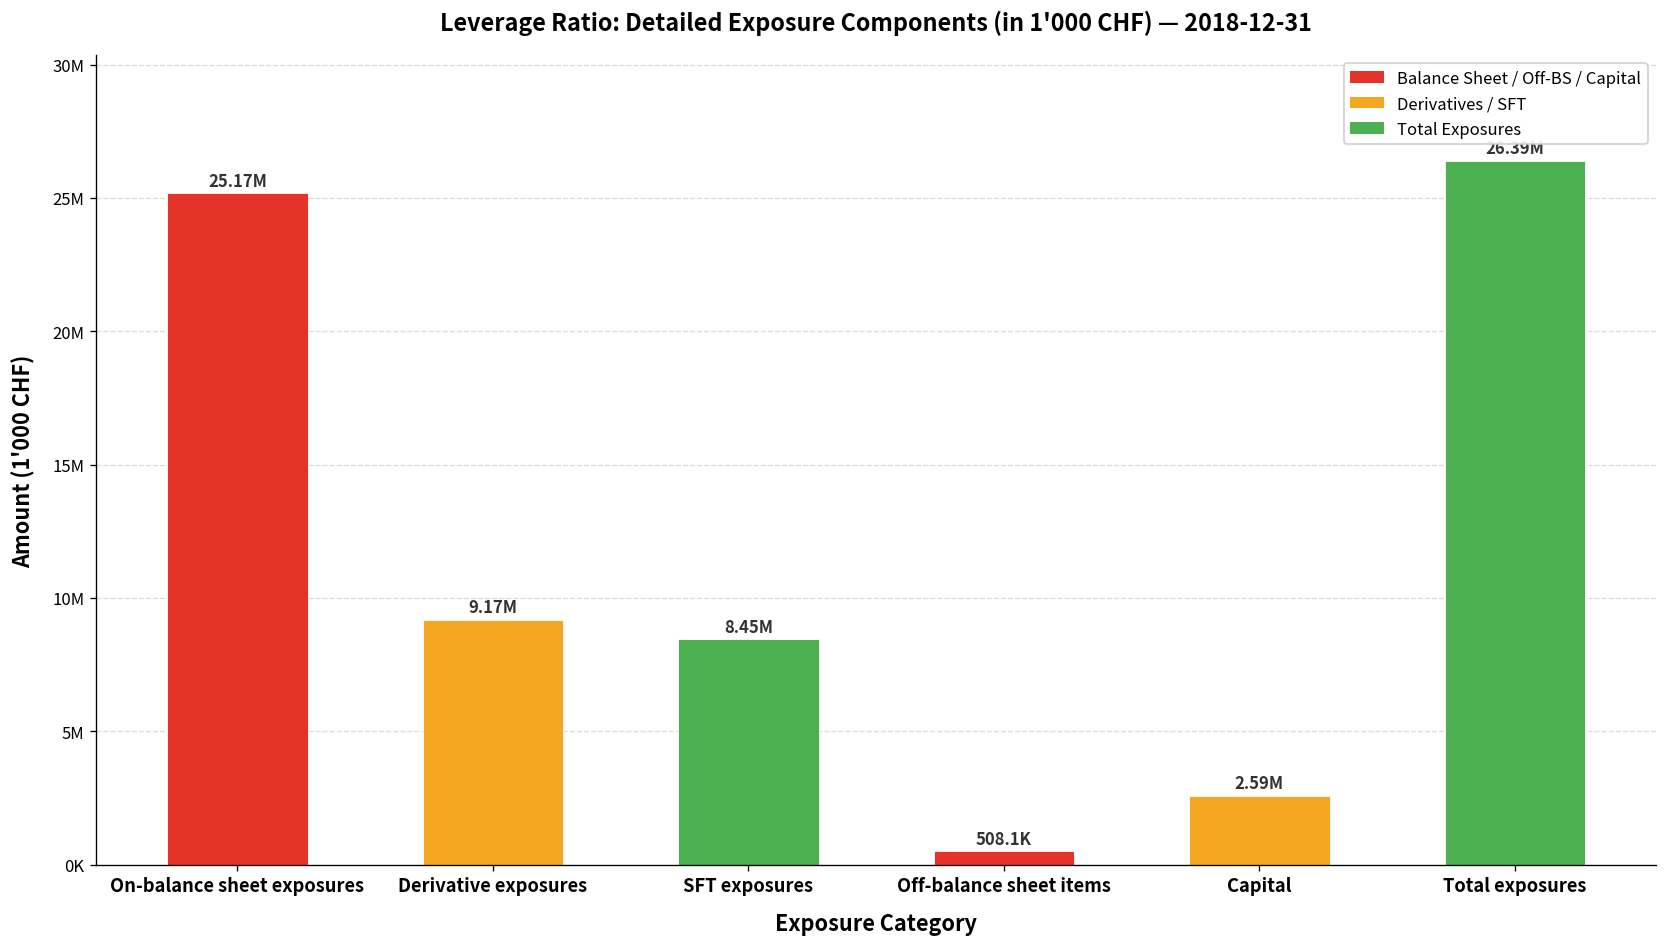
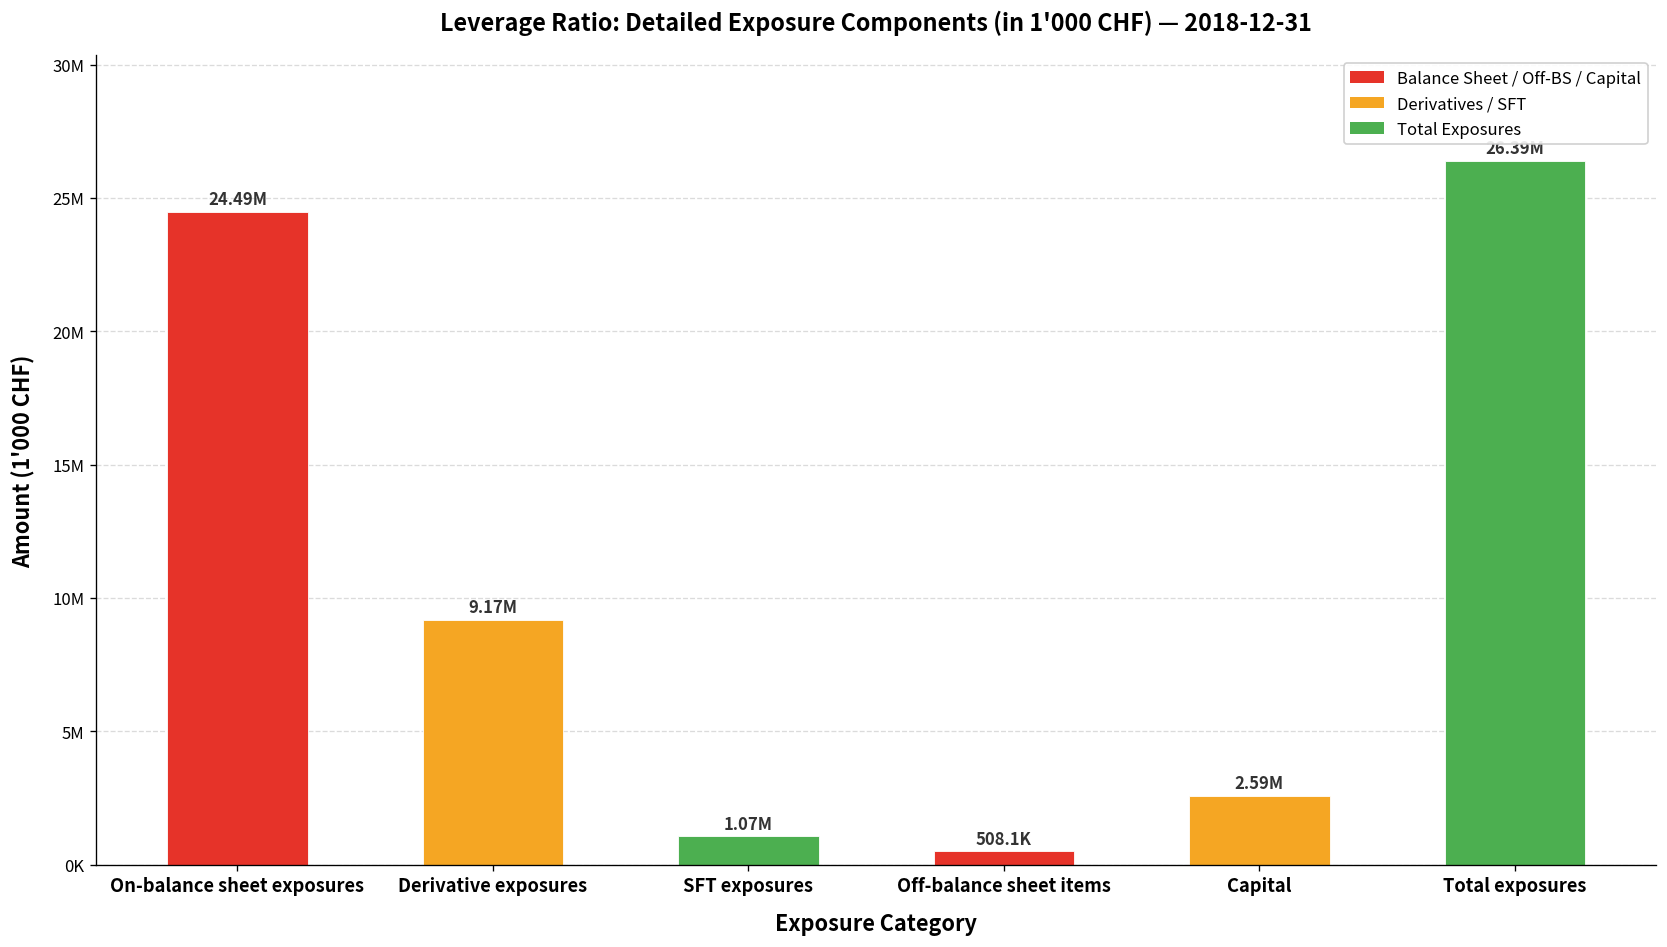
  {
-   "On-balance sheet exposures": "25.17M",
+   "On-balance sheet exposures": "24.49M",
    "Derivative exposures": "9.17M",
-   "SFT exposures": "8.45M",
+   "SFT exposures": "1.07M",
    "Off-balance sheet items": "508.1K",
    "Capital": "2.59M"
  }
